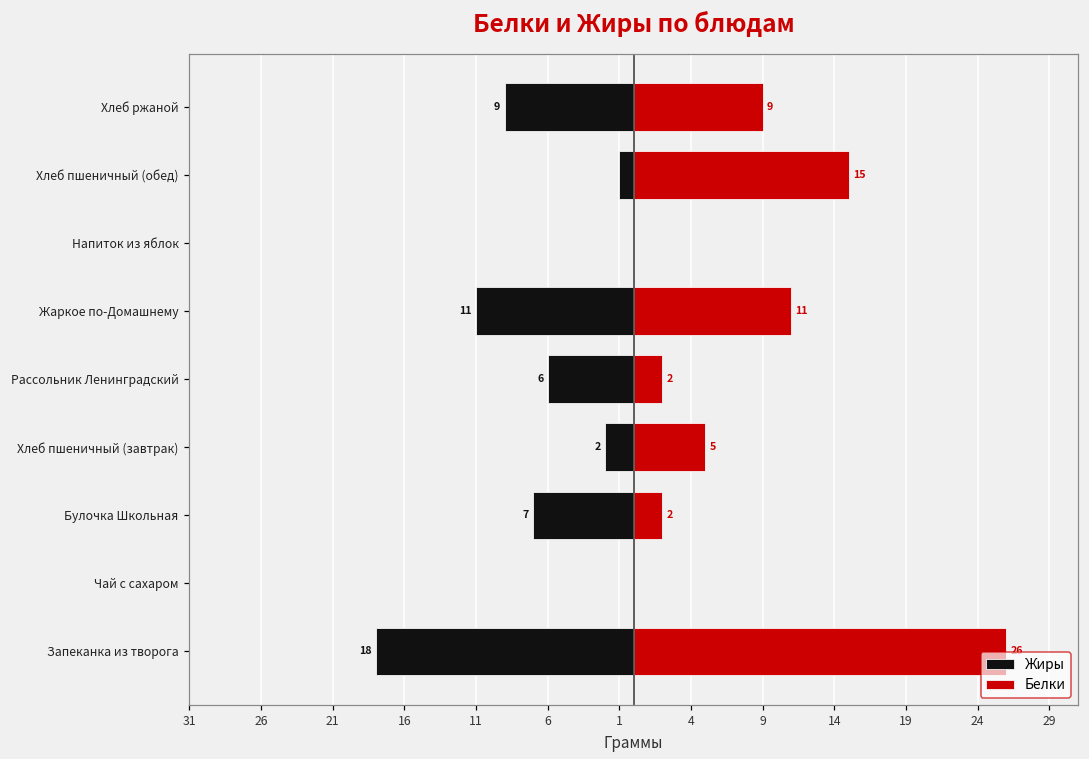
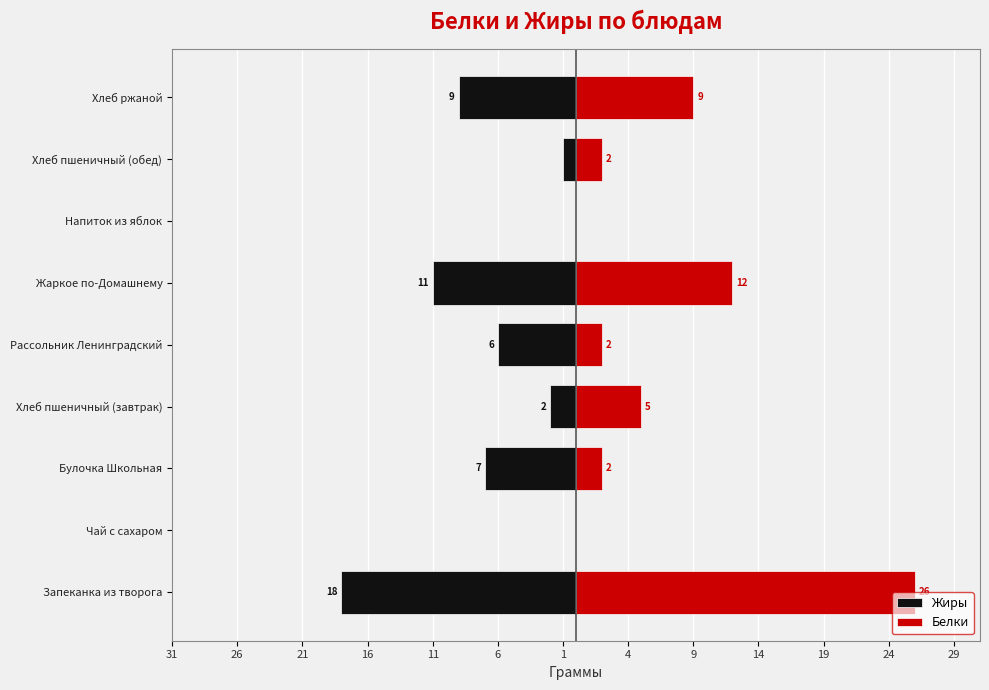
  {
    "Белки": {
      "Хлеб ржаной": 9,
-     "Хлеб пшеничный (обед)": 15,
-     "Жаркое по-Домашнему": 11,
+     "Хлеб пшеничный (обед)": 2,
+     "Жаркое по-Домашнему": 12,
      "Рассольник Ленинградский": 2,
      "Хлеб пшеничный (завтрак)": 5,
      "Булочка Школьная": 2
    }
  }
